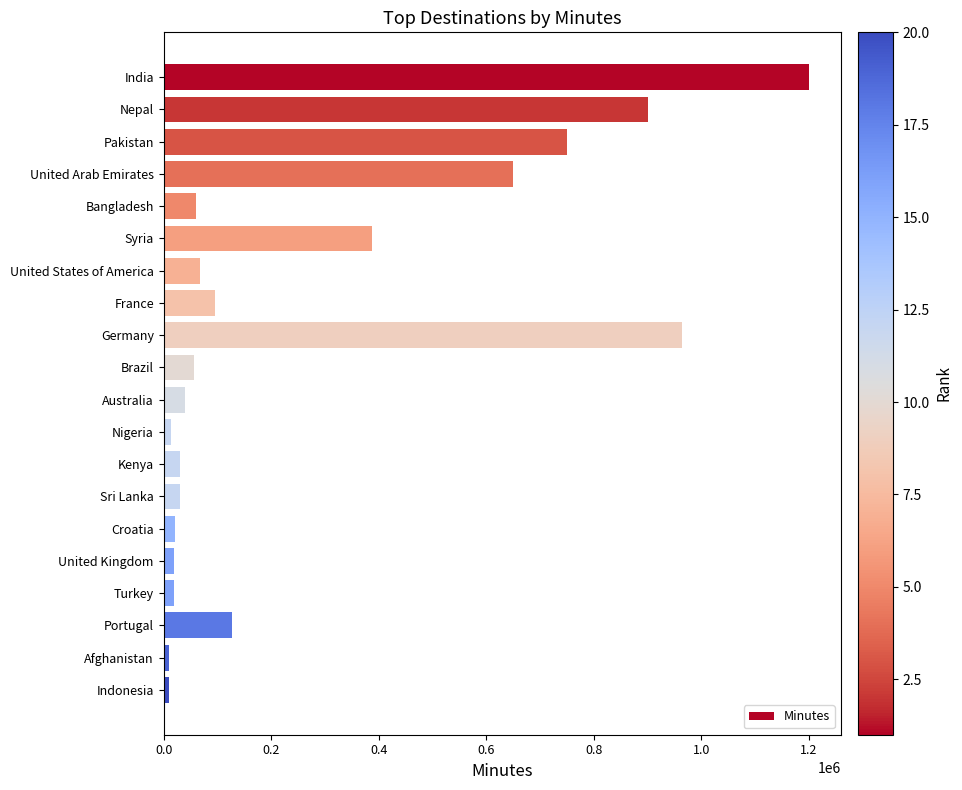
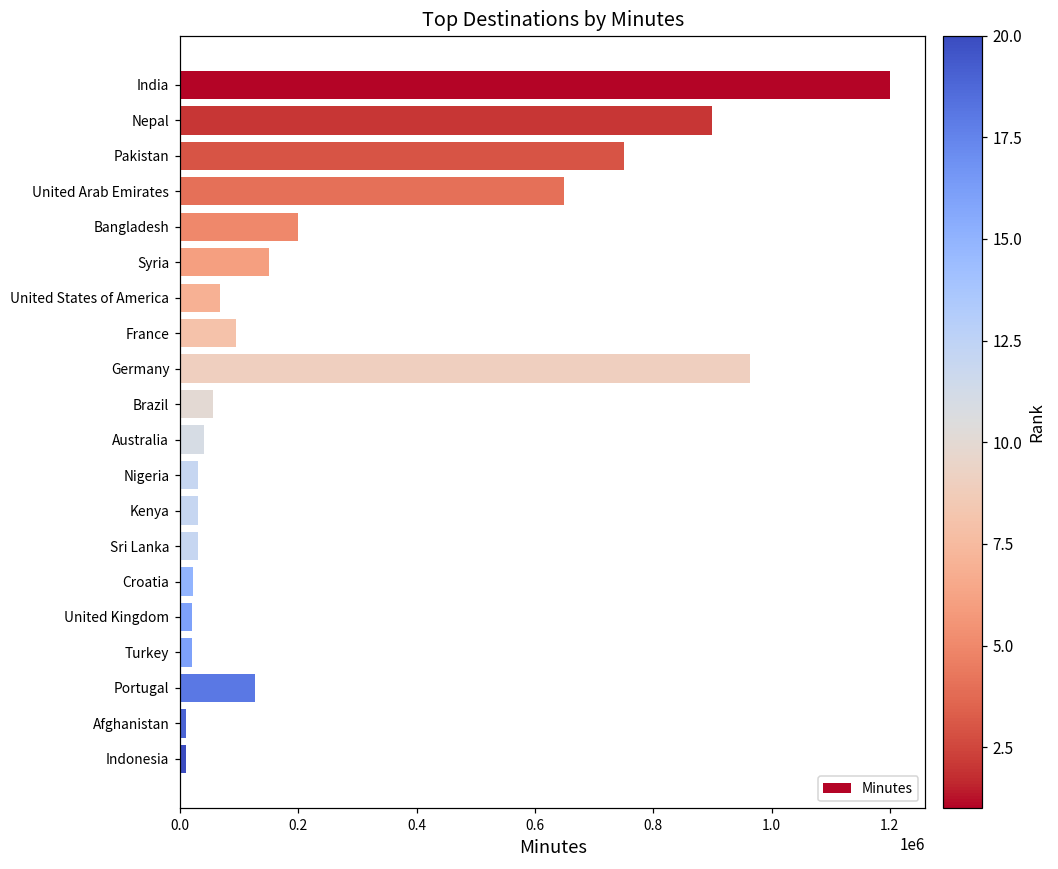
  {
    "India": 1200000,
    "Nepal": 900000,
    "Pakistan": 750000,
    "United Arab Emirates": 650000,
-   "Bangladesh": 60000,
-   "Syria": 390000,
+   "Bangladesh": 200000,
+   "Syria": 150000,
    "United States of America": 70000,
    "France": 100000,
    "Germany": 960000,
    "Brazil": 60000,
    "Australia": 40000,
-   "Nigeria": 10000,
+   "Nigeria": 30000,
    "Kenya": 30000,
    "Sri Lanka": 30000,
    "Croatia": 20000,
    "United Kingdom": 20000,
    "Turkey": 20000,
    "Portugal": 130000,
    "Afghanistan": 10000,
    "Indonesia": 10000
  }
